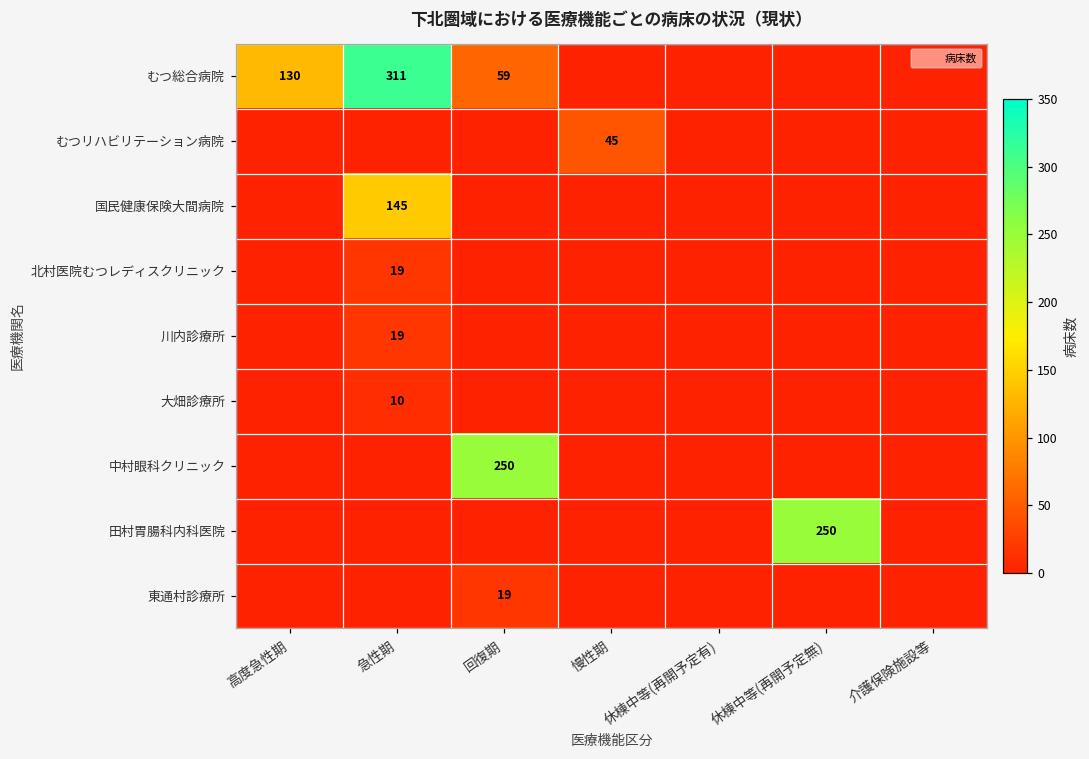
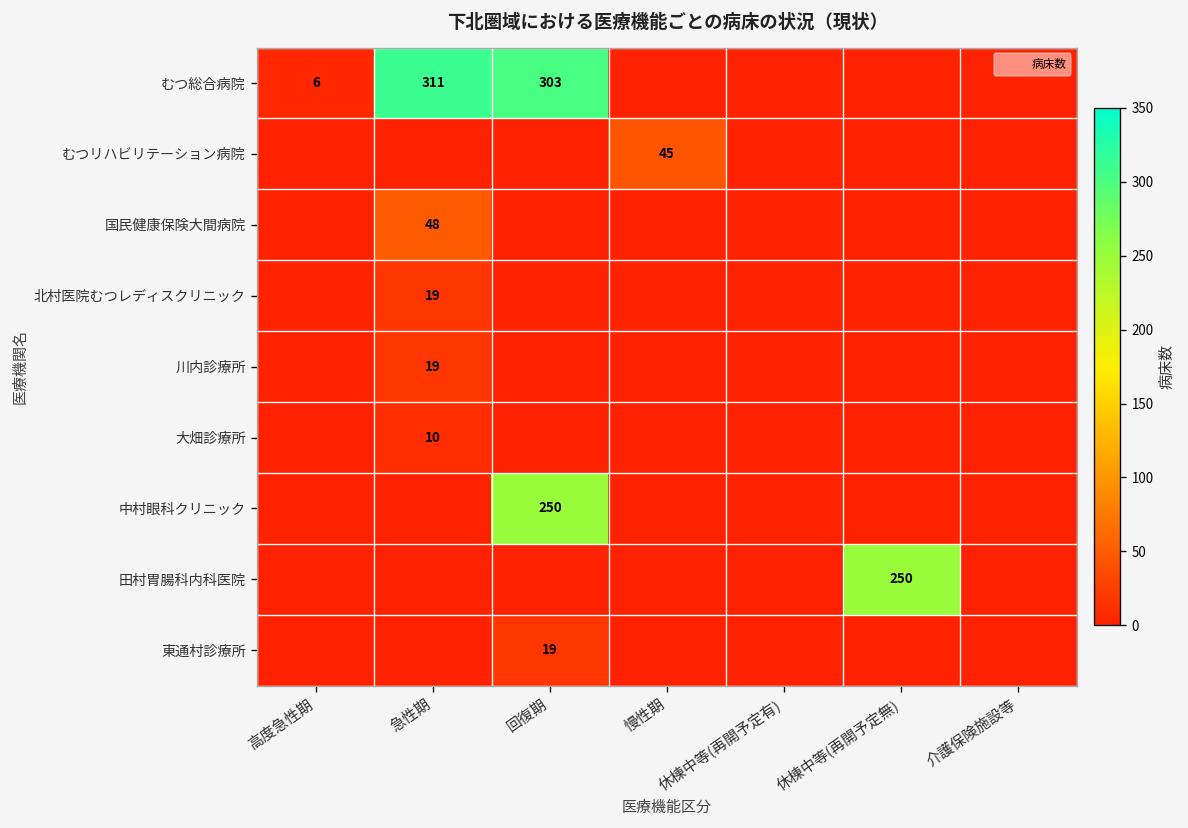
  {
    "むつ総合病院": {
-     "高度急性期": 130,
+     "高度急性期": 6,
      "急性期": 311,
-     "回復期": 59
+     "回復期": 303
    },
    "むつリハビリテーション病院": {
      "慢性期": 45
    },
    "国民健康保険大間病院": {
-     "急性期": 145
+     "急性期": 48
    },
    "北村医院むつレディスクリニック": {
      "急性期": 19
    },
    "川内診療所": {
      "急性期": 19
    },
    "大畑診療所": {
      "急性期": 10
    },
    "中村眼科クリニック": {
      "回復期": 250
    },
    "田村胃腸科内科医院": {
      "休棟中等(再開予定無)": 250
    },
    "東通村診療所": {
      "回復期": 19
    }
  }
